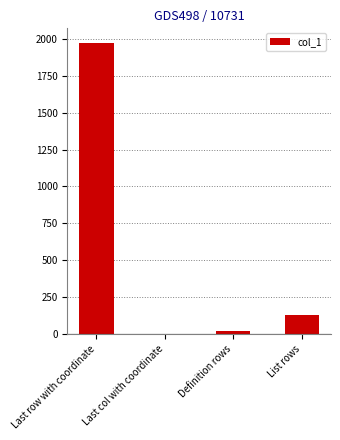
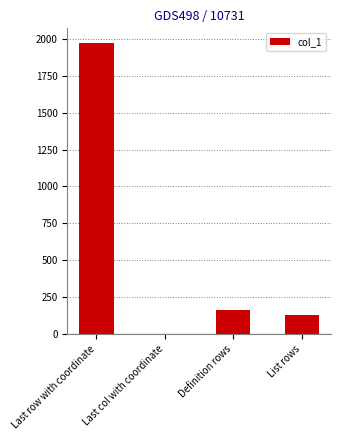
  {
    "Last row with coordinate": 1970,
-   "Definition rows": 20,
+   "Definition rows": 160,
    "List rows": 130
  }
